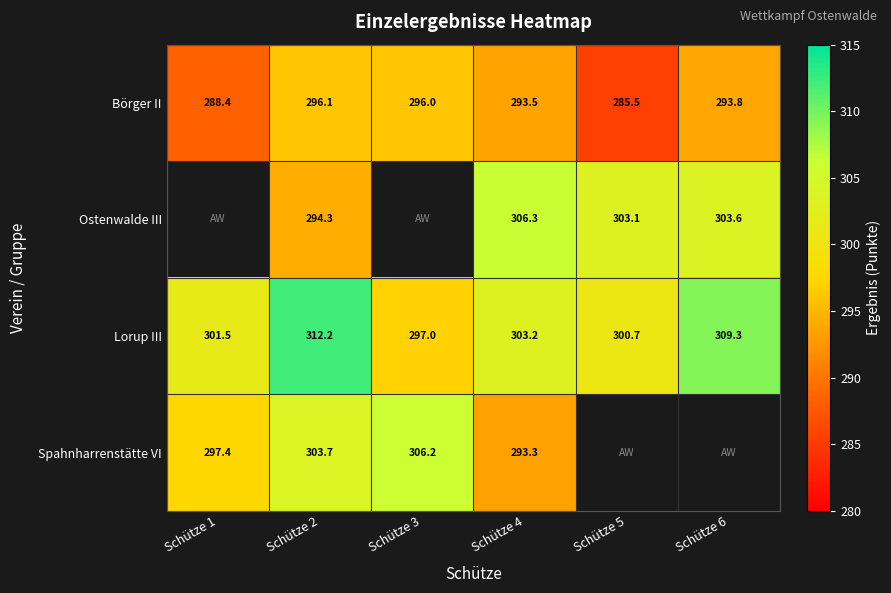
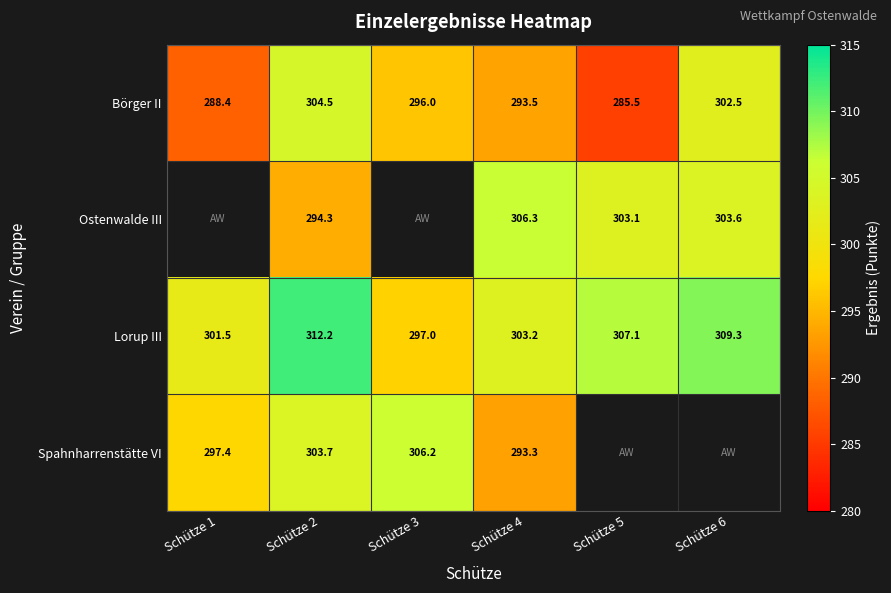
  {
    "Börger II": {
      "Schütze 1": 288.4,
-     "Schütze 2": 296.1,
+     "Schütze 2": 304.5,
      "Schütze 3": 296.0,
      "Schütze 4": 293.5,
      "Schütze 5": 285.5,
-     "Schütze 6": 293.8
+     "Schütze 6": 302.5
    },
    "Ostenwalde III": {
      "Schütze 2": 294.3,
      "Schütze 4": 306.3,
      "Schütze 5": 303.1,
      "Schütze 6": 303.6
    },
    "Lorup III": {
      "Schütze 1": 301.5,
      "Schütze 2": 312.2,
      "Schütze 3": 297.0,
      "Schütze 4": 303.2,
-     "Schütze 5": 300.7,
+     "Schütze 5": 307.1,
      "Schütze 6": 309.3
    },
    "Spahnharrenstätte VI": {
      "Schütze 1": 297.4,
      "Schütze 2": 303.7,
      "Schütze 3": 306.2,
      "Schütze 4": 293.3
    }
  }
